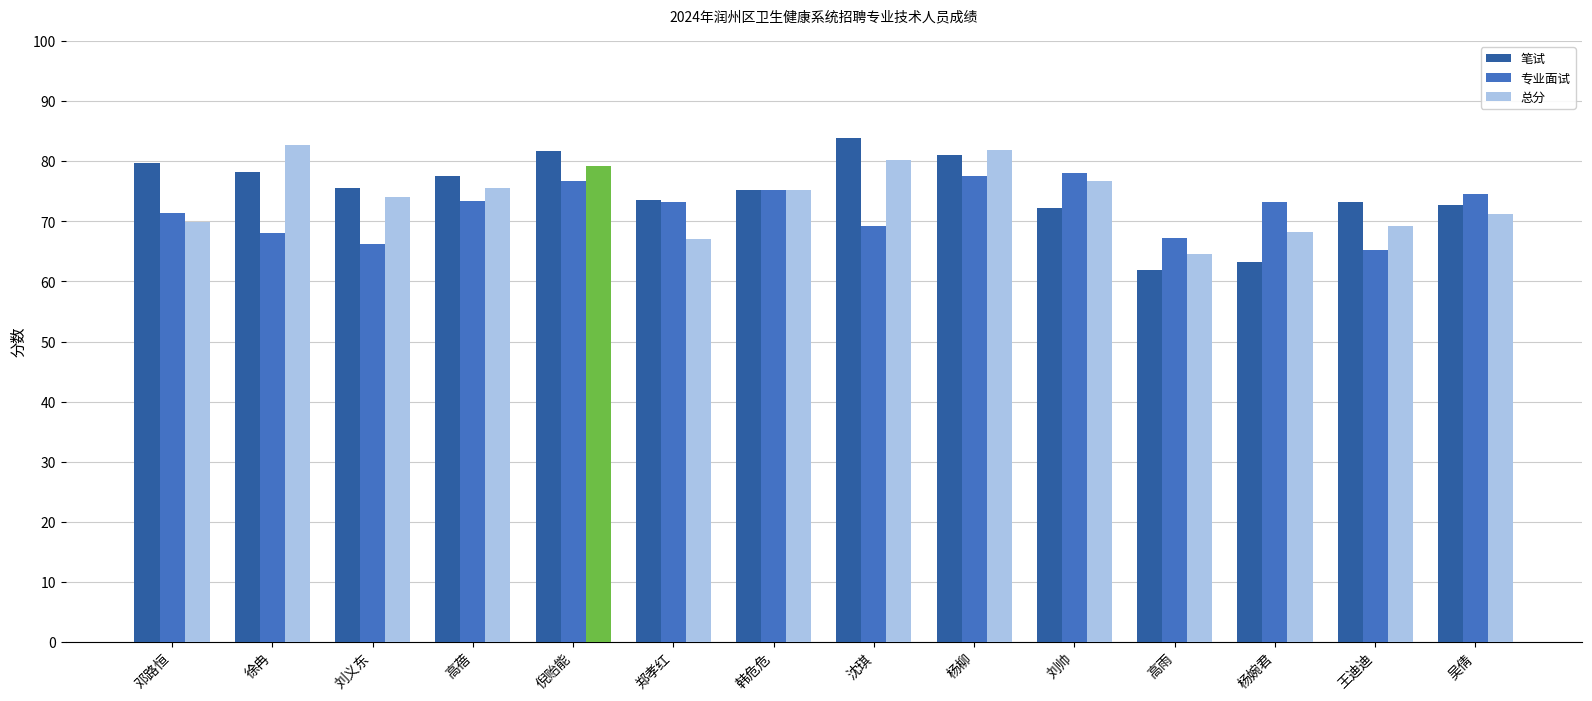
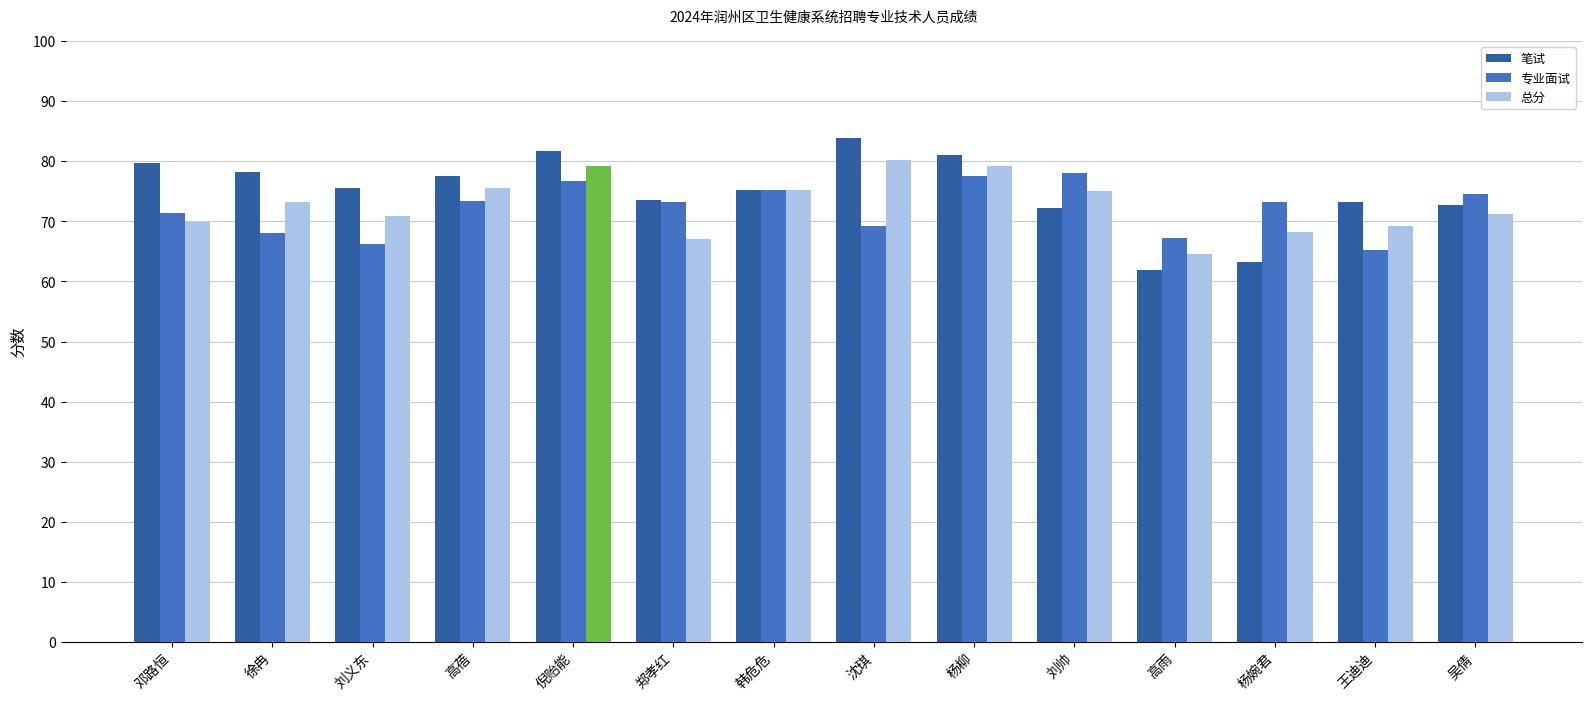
  {
    "总分": {
      "邓路恒": 70,
-     "徐冉": 83,
-     "刘义东": 74,
+     "徐冉": 73,
+     "刘义东": 71,
      "高蓓": 76,
      "倪贻能": 79,
      "郑孝红": 67,
      "韩危危": 75,
      "沈琪": 80,
-     "杨柳": 82,
-     "刘帅": 77,
+     "杨柳": 79,
+     "刘帅": 75,
      "高雨": 65,
      "杨婉君": 68,
      "王迪迪": 69,
      "吴倩": 71
    }
  }
